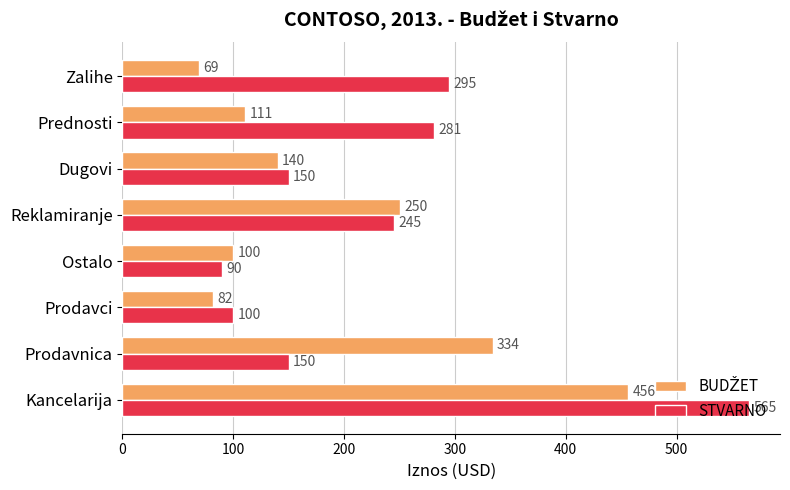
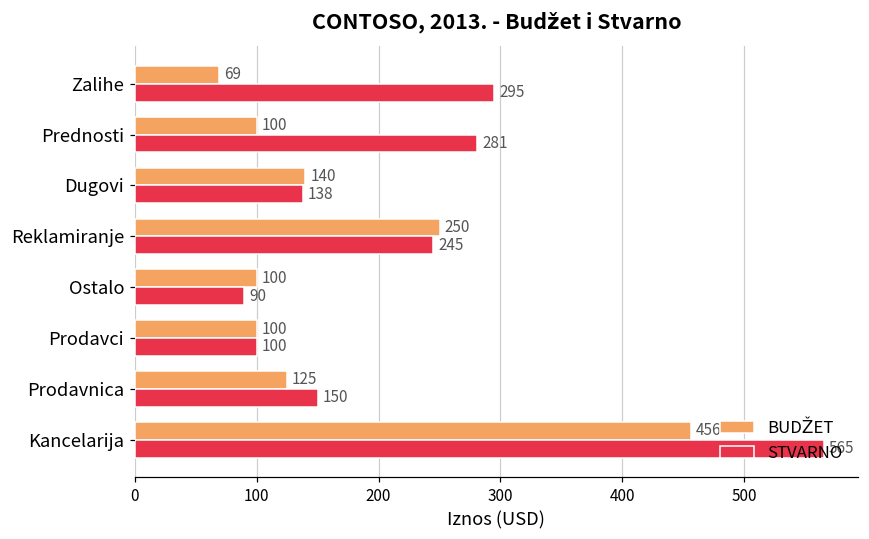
  {
    "BUDŽET": {
      "Zalihe": 69,
-     "Prednosti": 111,
+     "Prednosti": 100,
      "Dugovi": 140,
      "Reklamiranje": 250,
      "Ostalo": 100,
-     "Prodavci": 82,
-     "Prodavnica": 334,
+     "Prodavci": 100,
+     "Prodavnica": 125,
      "Kancelarija": 456
    },
    "STVARNO": {
      "Zalihe": 295,
      "Prednosti": 281,
-     "Dugovi": 150,
+     "Dugovi": 138,
      "Reklamiranje": 245,
      "Ostalo": 90,
      "Prodavci": 100,
      "Prodavnica": 150,
      "Kancelarija": 565
    }
  }
